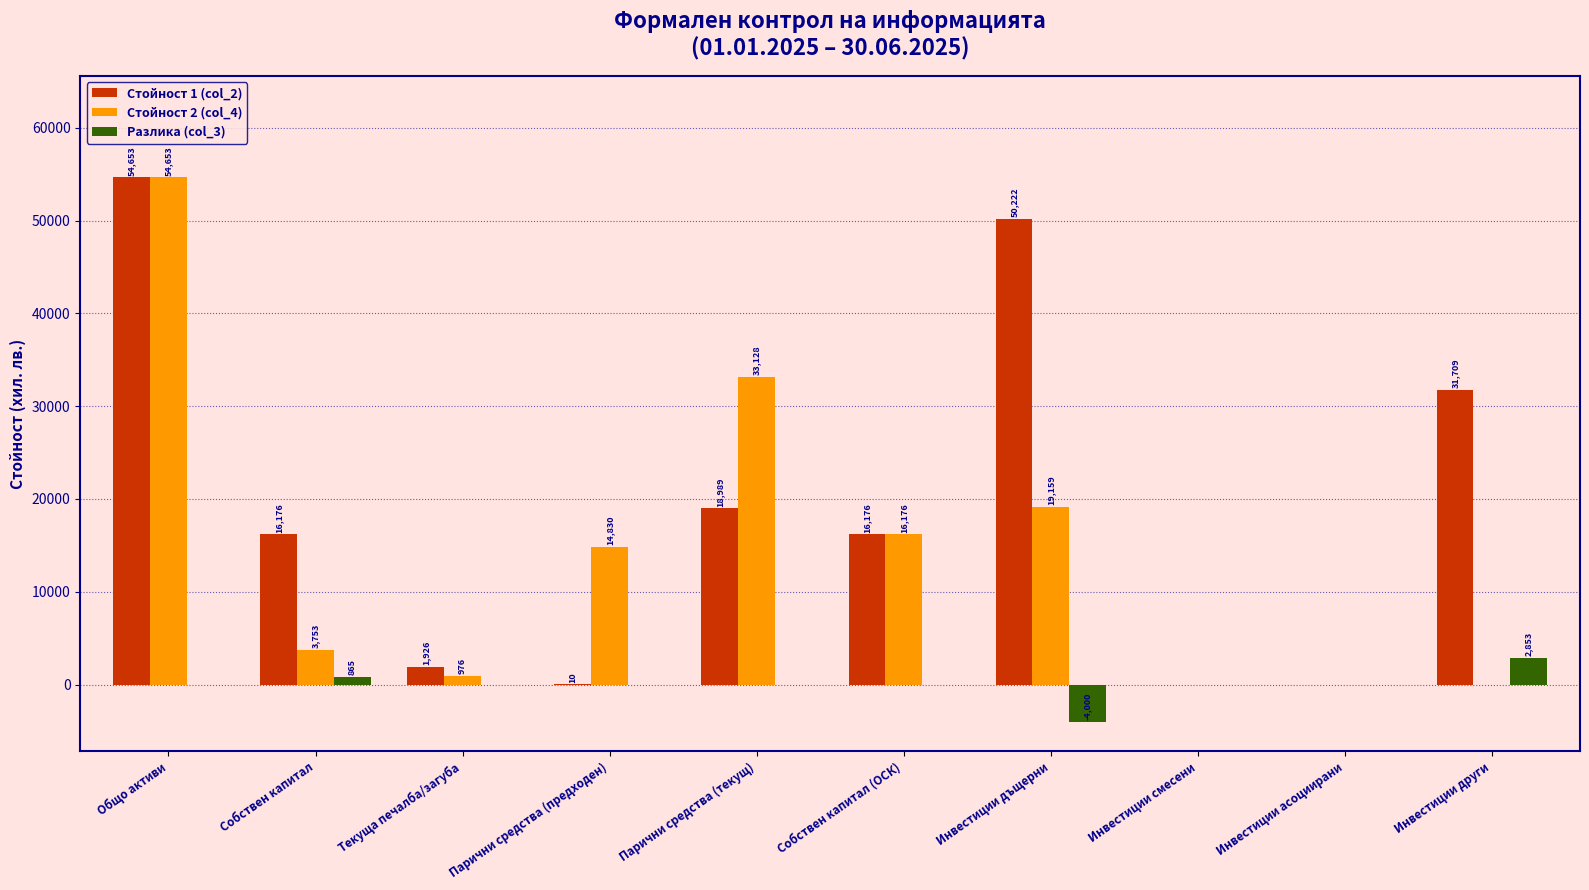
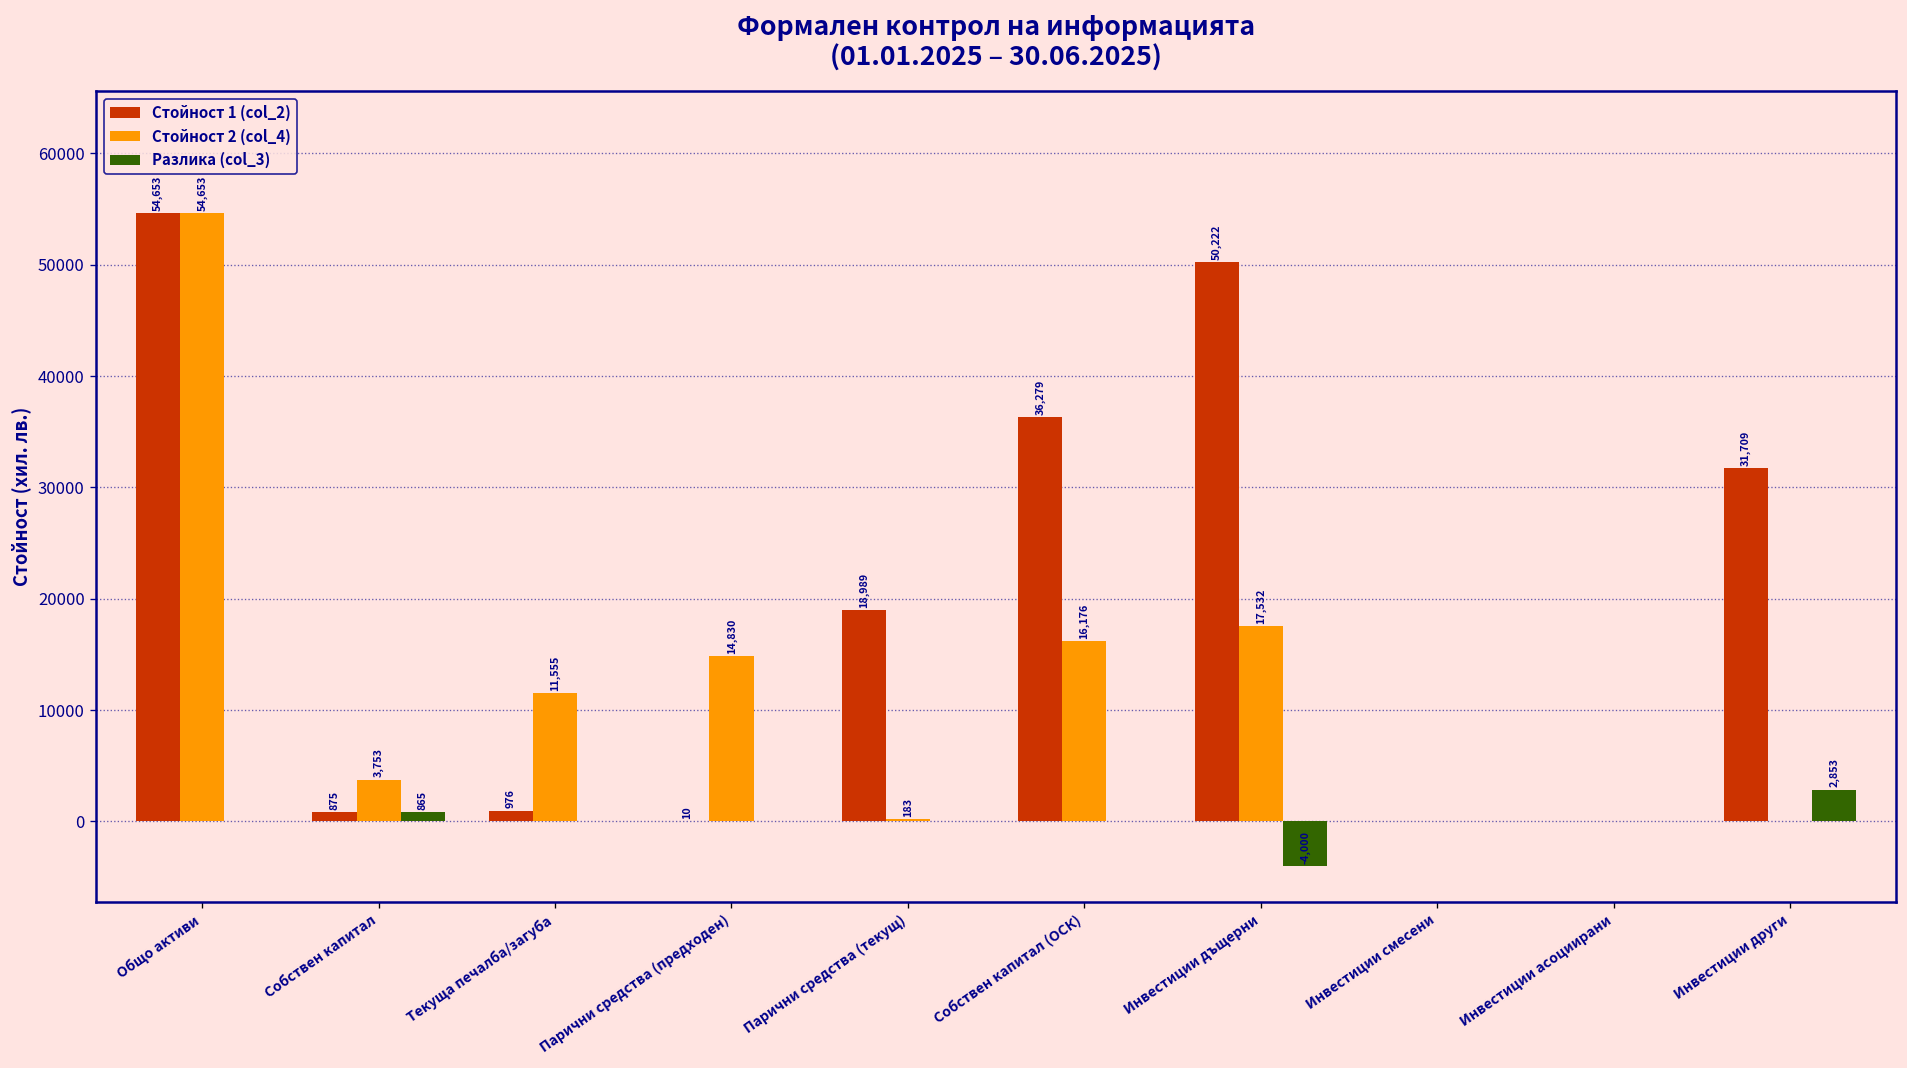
  {
    "Стойност 1 (col_2)": {
      "Общо активи": "54,653",
-     "Собствен капитал": "16,176",
-     "Текуща печалба/загуба": "1,926",
+     "Собствен капитал": "875",
+     "Текуща печалба/загуба": "976",
      "Парични средства (предходен)": "10",
      "Парични средства (текущ)": "18,989",
-     "Собствен капитал (ОСК)": "16,176",
+     "Собствен капитал (ОСК)": "36,279",
      "Инвестиции дъщерни": "50,222",
      "Инвестиции други": "31,709"
    },
    "Стойност 2 (col_4)": {
      "Общо активи": "54,653",
      "Собствен капитал": "3,753",
-     "Текуща печалба/загуба": "976",
+     "Текуща печалба/загуба": "11,555",
      "Парични средства (предходен)": "14,830",
-     "Парични средства (текущ)": "33,128",
+     "Парични средства (текущ)": "183",
      "Собствен капитал (ОСК)": "16,176",
-     "Инвестиции дъщерни": "19,159"
+     "Инвестиции дъщерни": "17,532"
    },
    "Разлика (col_3)": {
      "Собствен капитал": "865",
      "Инвестиции дъщерни": "-4,000",
      "Инвестиции други": "2,853"
    }
  }
